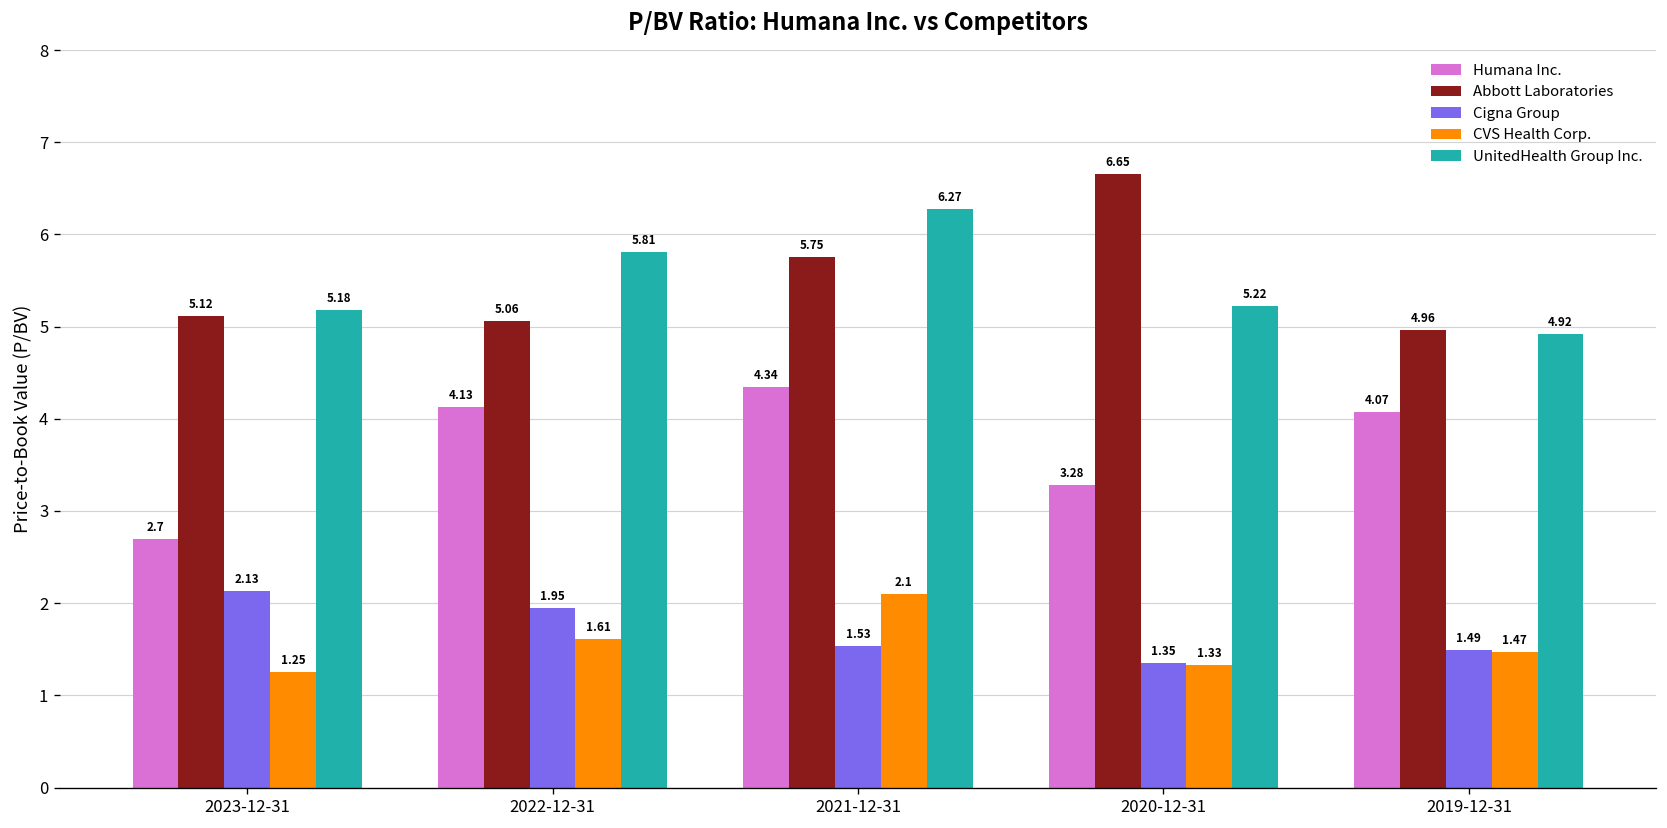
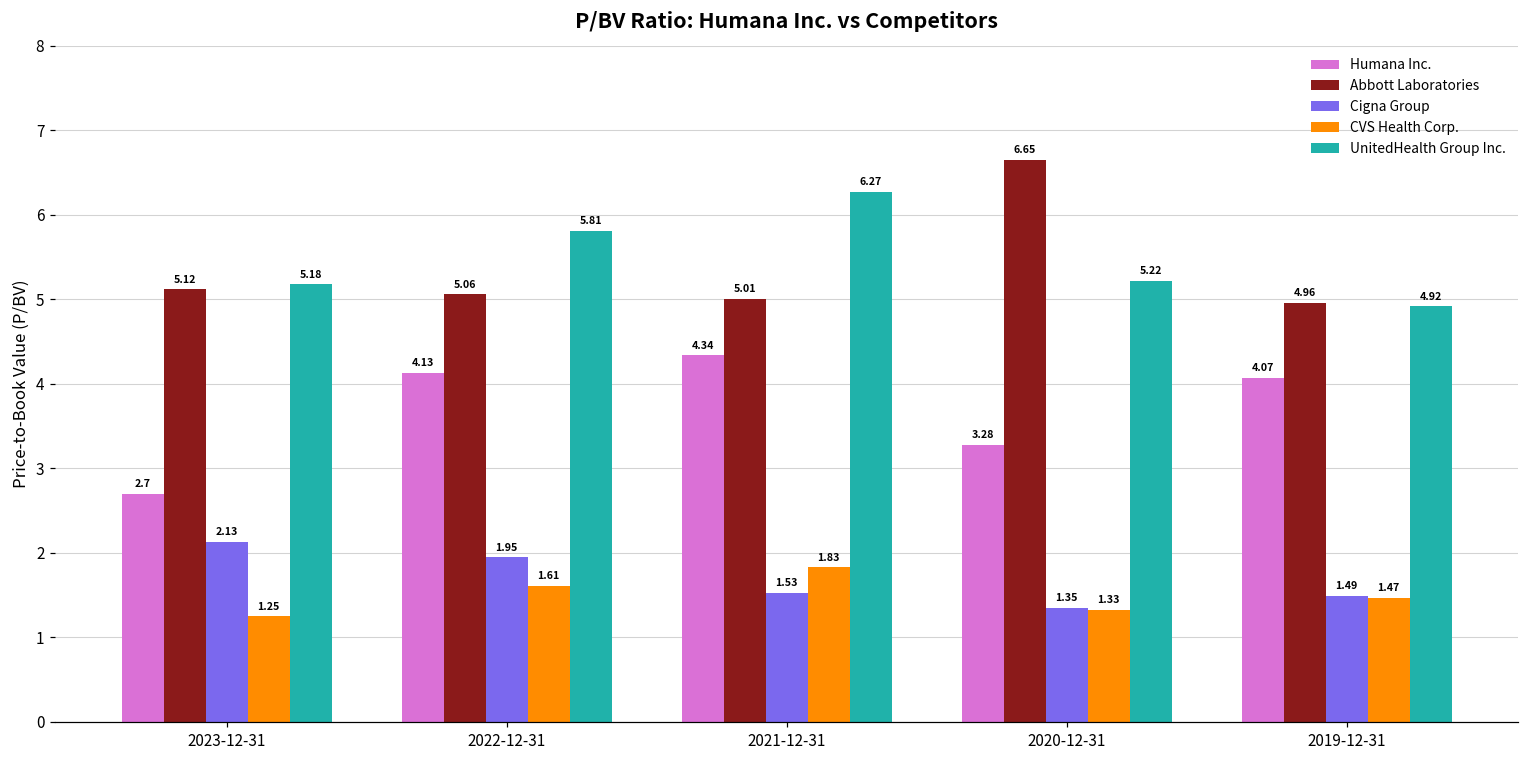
  {
    "Humana Inc.": {
      "2023-12-31": 2.7,
      "2022-12-31": 4.13,
      "2021-12-31": 4.34,
      "2020-12-31": 3.28,
      "2019-12-31": 4.07
    },
    "Abbott Laboratories": {
      "2023-12-31": 5.12,
      "2022-12-31": 5.06,
-     "2021-12-31": 5.75,
+     "2021-12-31": 5.01,
      "2020-12-31": 6.65,
      "2019-12-31": 4.96
    },
    "Cigna Group": {
      "2023-12-31": 2.13,
      "2022-12-31": 1.95,
      "2021-12-31": 1.53,
      "2020-12-31": 1.35,
      "2019-12-31": 1.49
    },
    "CVS Health Corp.": {
      "2023-12-31": 1.25,
      "2022-12-31": 1.61,
-     "2021-12-31": 2.1,
+     "2021-12-31": 1.83,
      "2020-12-31": 1.33,
      "2019-12-31": 1.47
    },
    "UnitedHealth Group Inc.": {
      "2023-12-31": 5.18,
      "2022-12-31": 5.81,
      "2021-12-31": 6.27,
      "2020-12-31": 5.22,
      "2019-12-31": 4.92
    }
  }
